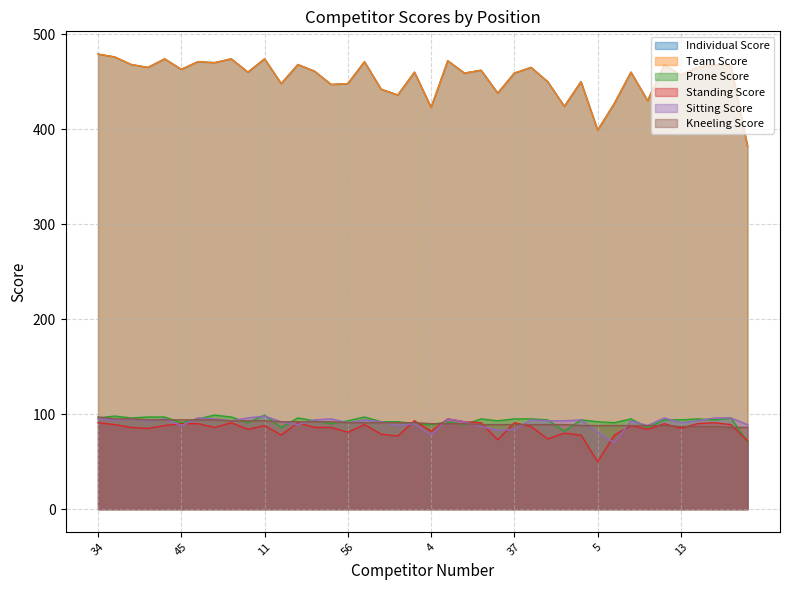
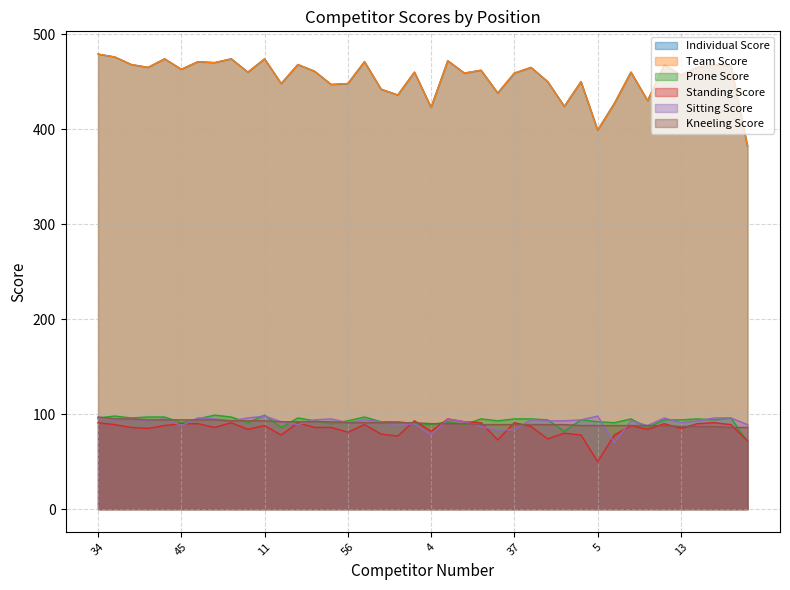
  {
    "Prone Score": {
      "5": 90
    },
    "Sitting Score": {
-     "5": 80
+     "5": 100
    }
  }
